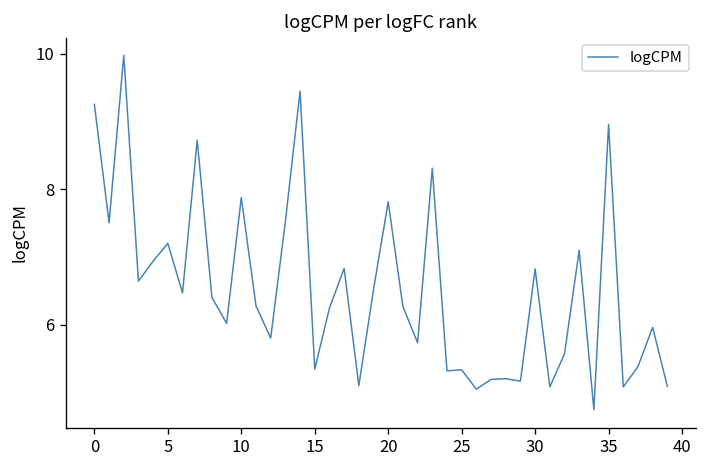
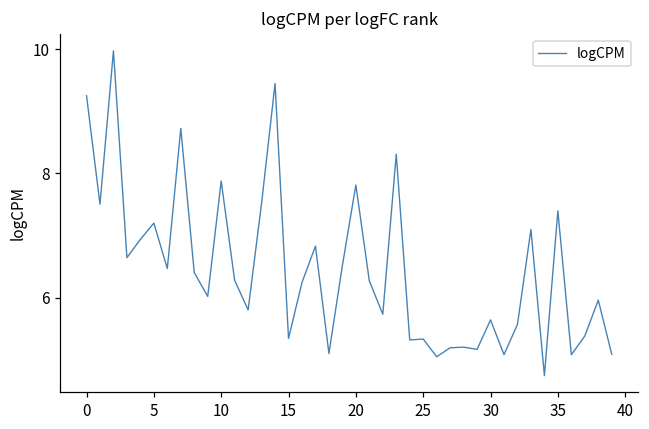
  {
    "0": 9.3,
    "5": 7.2,
    "10": 7.9,
    "15": 5.3,
    "20": 7.8,
    "25": 5.3,
-   "30": 6.8,
-   "35": 9.0
+   "30": 5.6,
+   "35": 7.4
  }
